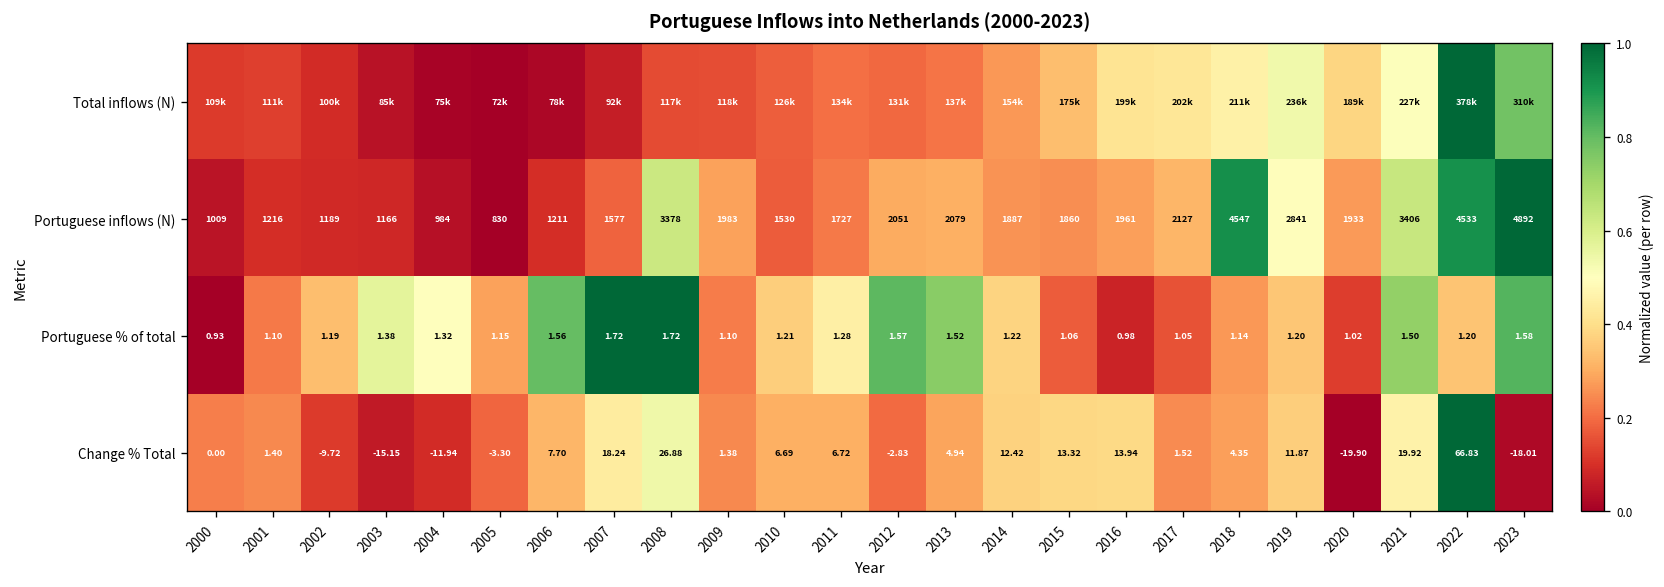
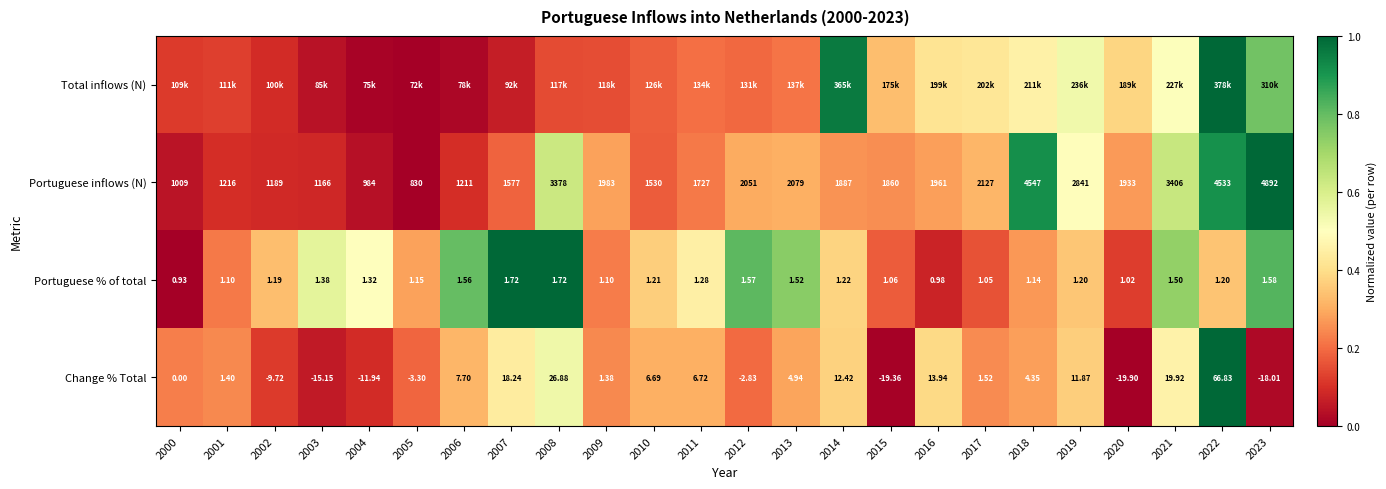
  {
    "Total inflows (N)": {
      "2000": "109k",
      "2001": "111k",
      "2002": "100k",
      "2003": "85k",
      "2004": "75k",
      "2005": "72k",
      "2006": "78k",
      "2007": "92k",
      "2008": "117k",
      "2009": "118k",
      "2010": "126k",
      "2011": "134k",
      "2012": "131k",
      "2013": "137k",
-     "2014": "154k",
+     "2014": "365k",
      "2015": "175k",
      "2016": "199k",
      "2017": "202k",
      "2018": "211k",
      "2019": "236k",
      "2020": "189k",
      "2021": "227k",
      "2022": "378k",
      "2023": "310k"
    },
    "Portuguese inflows (N)": {
      "2000": "1009",
      "2001": "1216",
      "2002": "1189",
      "2003": "1166",
      "2004": "984",
      "2005": "830",
      "2006": "1211",
      "2007": "1577",
      "2008": "3378",
      "2009": "1983",
      "2010": "1530",
      "2011": "1727",
      "2012": "2051",
      "2013": "2079",
      "2014": "1887",
      "2015": "1860",
      "2016": "1961",
      "2017": "2127",
      "2018": "4547",
      "2019": "2841",
      "2020": "1933",
      "2021": "3406",
      "2022": "4533",
      "2023": "4892"
    },
    "Portuguese % of total": {
      "2000": "0.93",
      "2001": "1.10",
      "2002": "1.19",
      "2003": "1.38",
      "2004": "1.32",
      "2005": "1.15",
      "2006": "1.56",
      "2007": "1.72",
      "2008": "1.72",
      "2009": "1.10",
      "2010": "1.21",
      "2011": "1.28",
      "2012": "1.57",
      "2013": "1.52",
      "2014": "1.22",
      "2015": "1.06",
      "2016": "0.98",
      "2017": "1.05",
      "2018": "1.14",
      "2019": "1.20",
      "2020": "1.02",
      "2021": "1.50",
      "2022": "1.20",
      "2023": "1.58"
    },
    "Change % Total": {
      "2000": "0.00",
      "2001": "1.40",
      "2002": "-9.72",
      "2003": "-15.15",
      "2004": "-11.94",
      "2005": "-3.30",
      "2006": "7.70",
      "2007": "18.24",
      "2008": "26.88",
      "2009": "1.38",
      "2010": "6.69",
      "2011": "6.72",
      "2012": "-2.83",
      "2013": "4.94",
      "2014": "12.42",
-     "2015": "13.32",
+     "2015": "-19.36",
      "2016": "13.94",
      "2017": "1.52",
      "2018": "4.35",
      "2019": "11.87",
      "2020": "-19.90",
      "2021": "19.92",
      "2022": "66.83",
      "2023": "-18.01"
    }
  }
